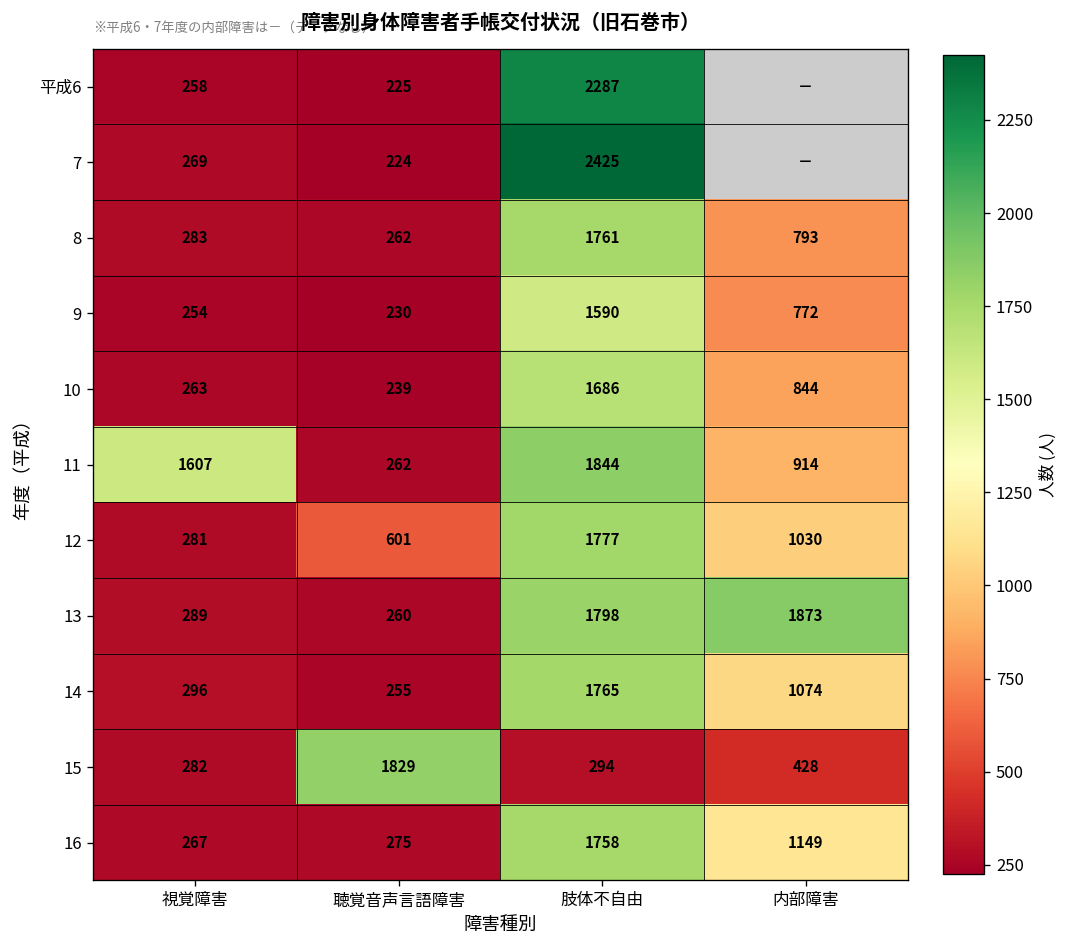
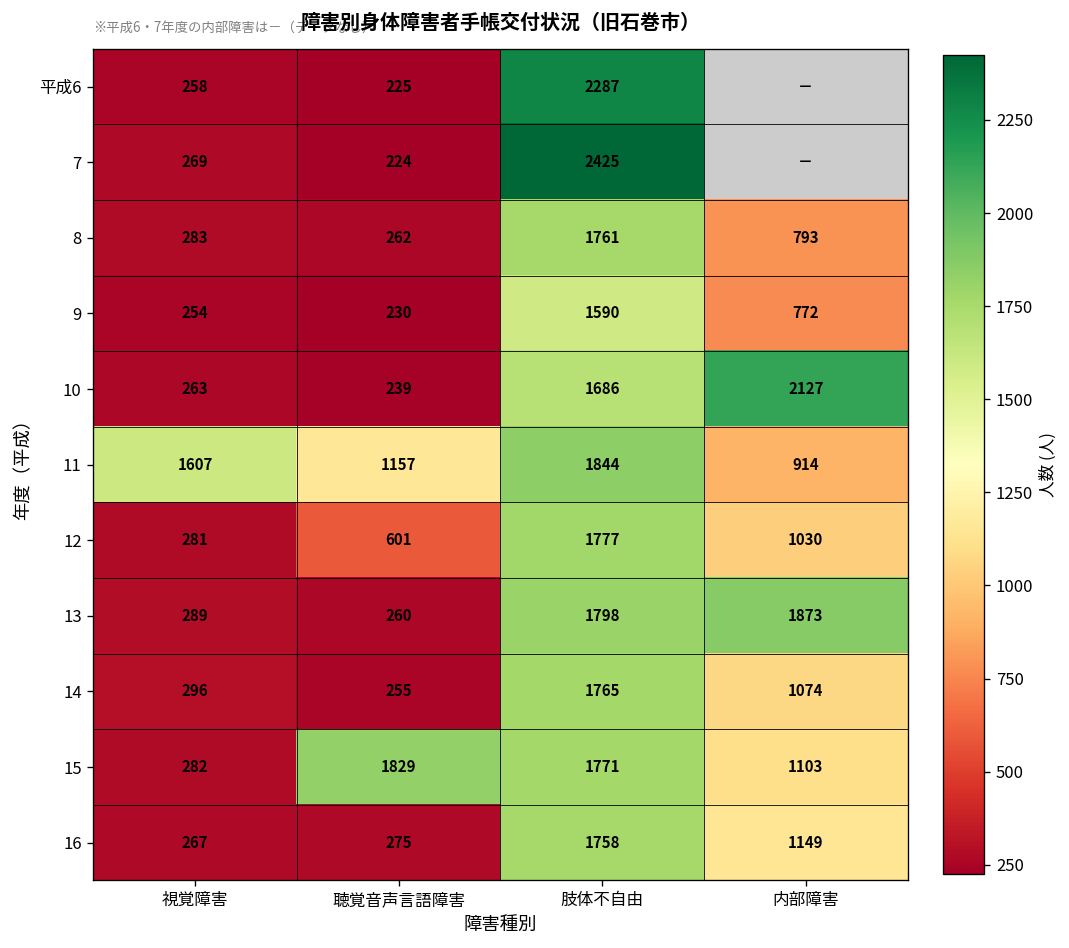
  {
    "平成6": {
      "視覚障害": 258,
      "聴覚音声言語障害": 225,
      "肢体不自由": 2287
    },
    "7": {
      "視覚障害": 269,
      "聴覚音声言語障害": 224,
      "肢体不自由": 2425
    },
    "8": {
      "視覚障害": 283,
      "聴覚音声言語障害": 262,
      "肢体不自由": 1761,
      "内部障害": 793
    },
    "9": {
      "視覚障害": 254,
      "聴覚音声言語障害": 230,
      "肢体不自由": 1590,
      "内部障害": 772
    },
    "10": {
      "視覚障害": 263,
      "聴覚音声言語障害": 239,
      "肢体不自由": 1686,
-     "内部障害": 844
+     "内部障害": 2127
    },
    "11": {
      "視覚障害": 1607,
-     "聴覚音声言語障害": 262,
+     "聴覚音声言語障害": 1157,
      "肢体不自由": 1844,
      "内部障害": 914
    },
    "12": {
      "視覚障害": 281,
      "聴覚音声言語障害": 601,
      "肢体不自由": 1777,
      "内部障害": 1030
    },
    "13": {
      "視覚障害": 289,
      "聴覚音声言語障害": 260,
      "肢体不自由": 1798,
      "内部障害": 1873
    },
    "14": {
      "視覚障害": 296,
      "聴覚音声言語障害": 255,
      "肢体不自由": 1765,
      "内部障害": 1074
    },
    "15": {
      "視覚障害": 282,
      "聴覚音声言語障害": 1829,
-     "肢体不自由": 294,
-     "内部障害": 428
+     "肢体不自由": 1771,
+     "内部障害": 1103
    },
    "16": {
      "視覚障害": 267,
      "聴覚音声言語障害": 275,
      "肢体不自由": 1758,
      "内部障害": 1149
    }
  }
